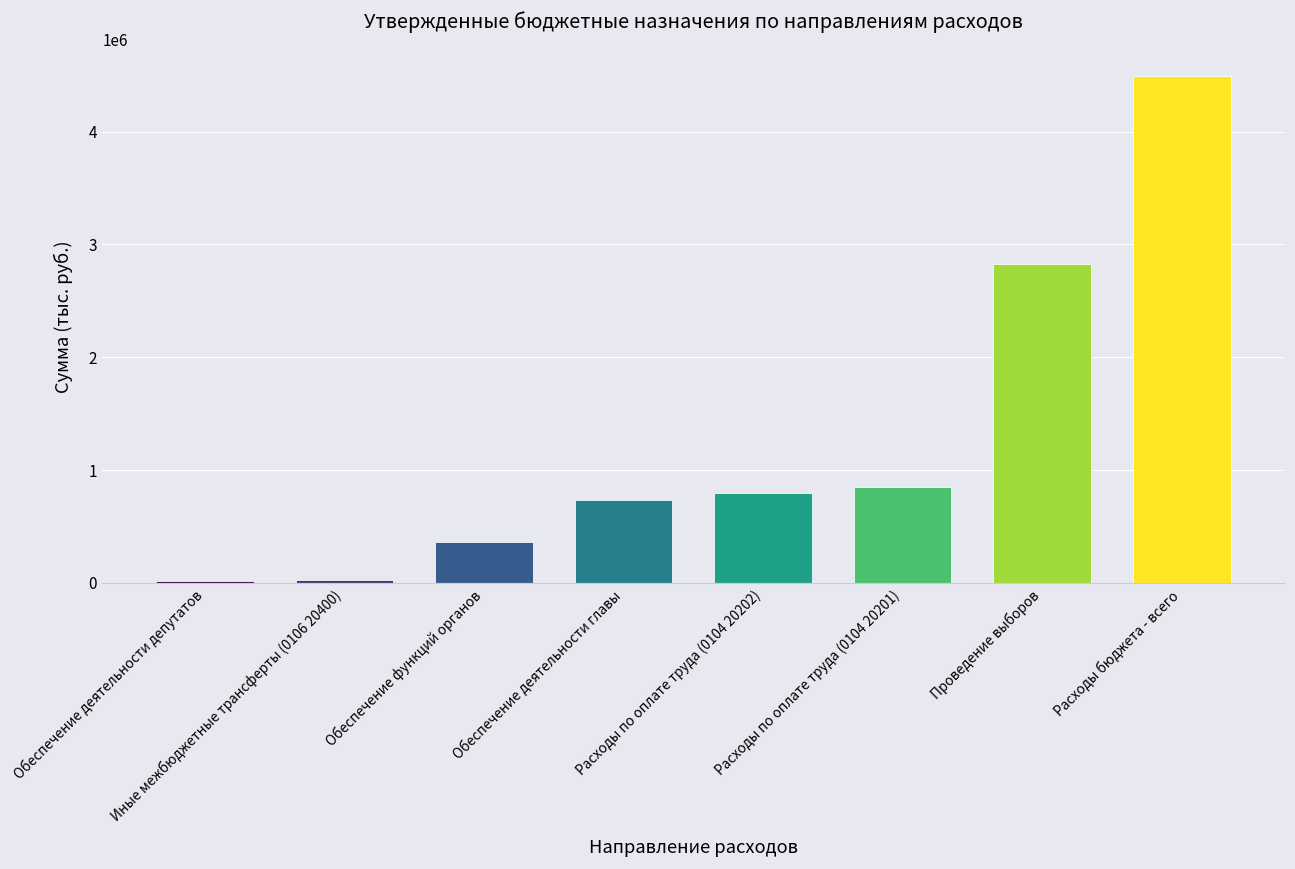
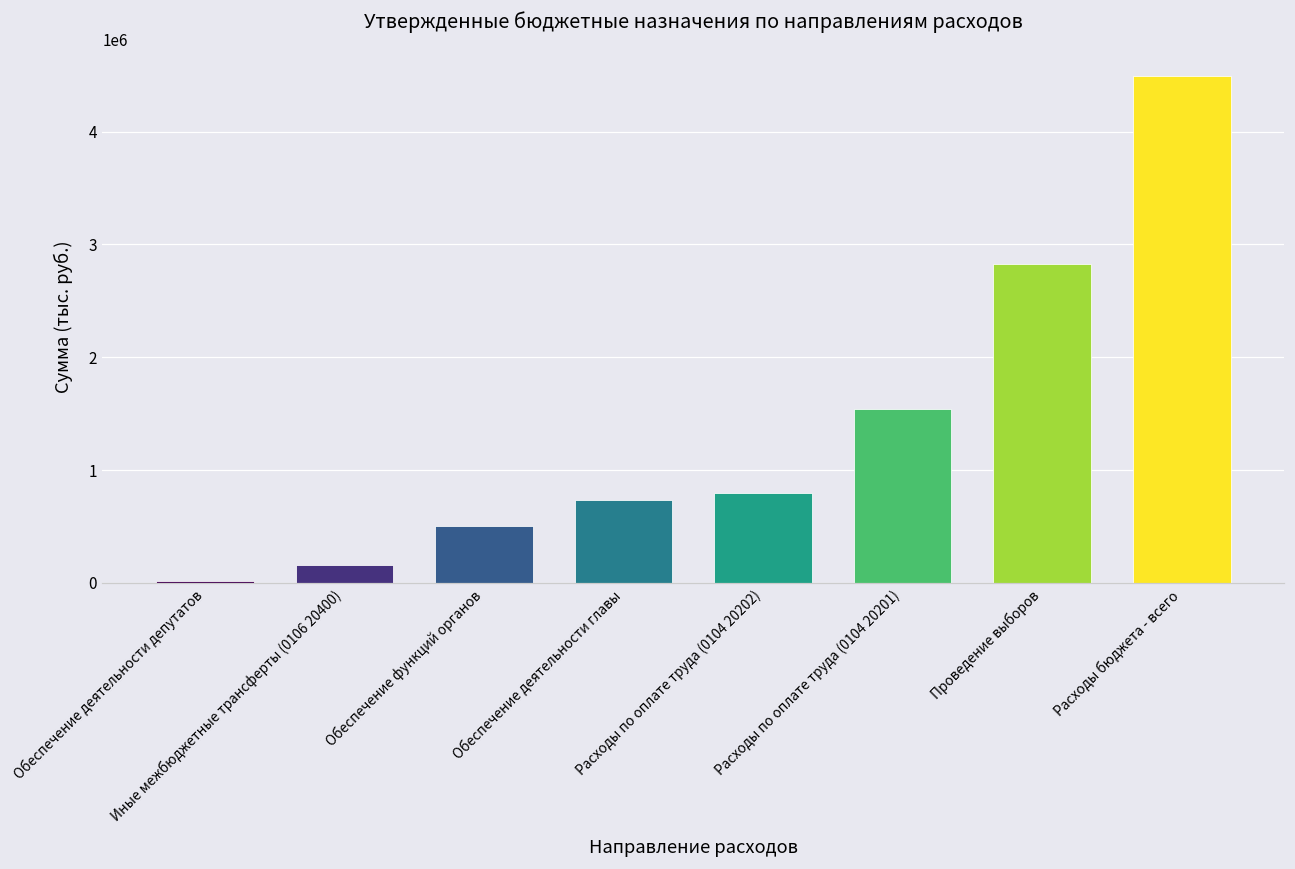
  {
-   "Иные межбюджетные трансферты (0106 20400)": 20000,
-   "Обеспечение функций органов": 360000,
+   "Иные межбюджетные трансферты (0106 20400)": 160000,
+   "Обеспечение функций органов": 500000,
    "Обеспечение деятельности главы": 730000,
    "Расходы по оплате труда (0104 20202)": 800000,
-   "Расходы по оплате труда (0104 20201)": 850000,
+   "Расходы по оплате труда (0104 20201)": 1540000,
    "Проведение выборов": 2830000,
    "Расходы бюджета - всего": 4490000
  }
